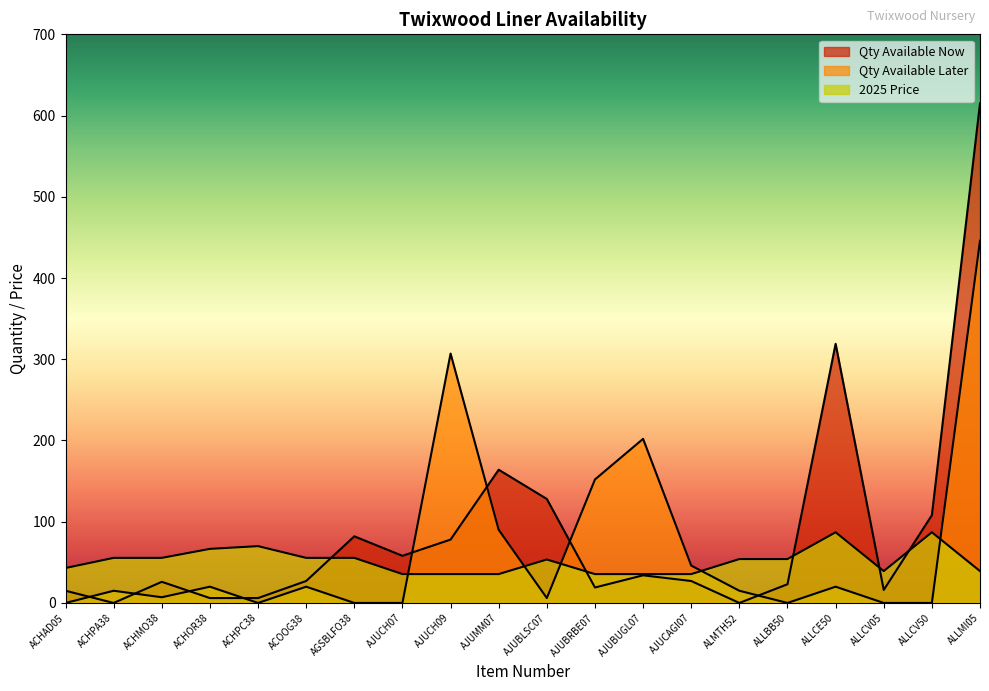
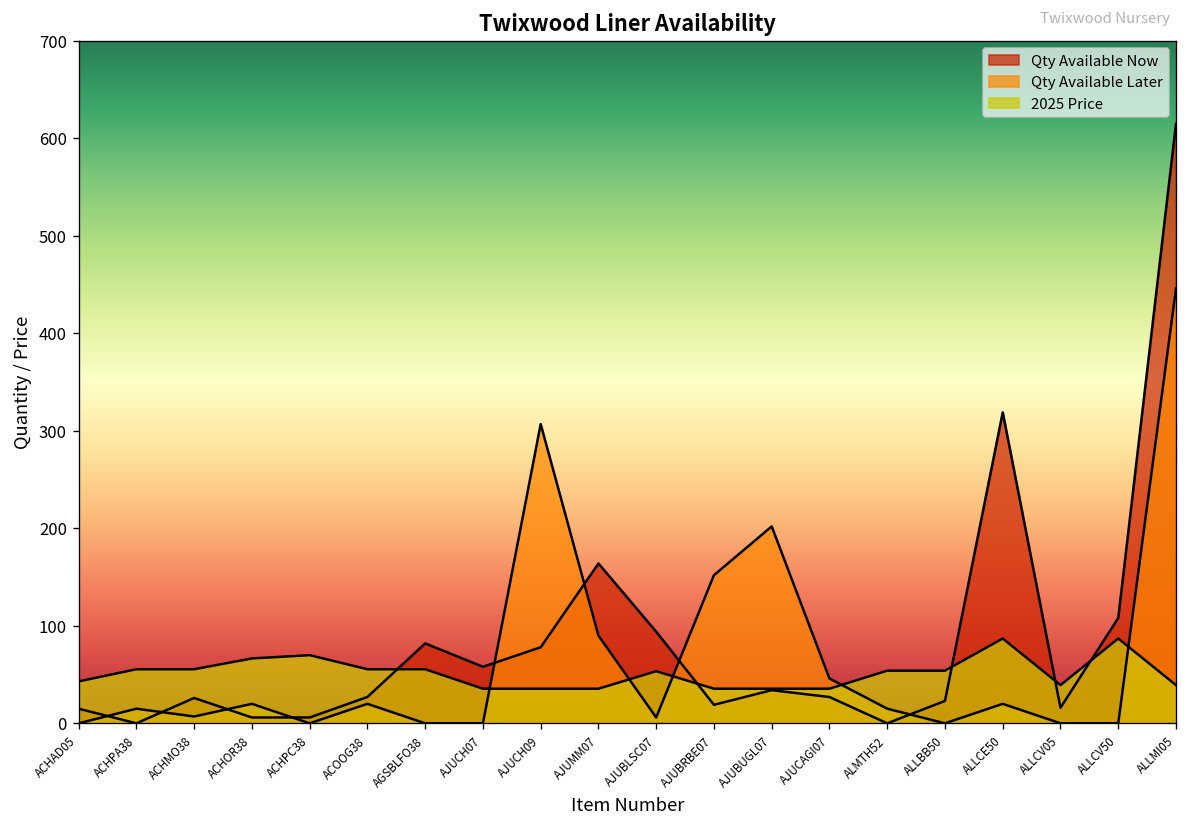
  {
    "Qty Available Now": {
      "ACHAD05": 20,
      "ACHPA38": 0,
      "ACHMO38": 30,
      "ACHOR38": 10,
      "ACHPC38": 10,
      "ACOOG38": 30,
      "AGSBLFO38": 80,
      "AJUCH07": 60,
      "AJUCH09": 80,
      "AJUMM07": 160,
-     "AJUBLSC07": 130,
+     "AJUBLSC07": 90,
      "AJUBRBE07": 20,
      "AJUCAGI07": 30,
      "ALMTH52": 0,
      "ALLBB50": 20,
      "ALLCE50": 320,
      "ALLCV05": 20,
      "ALLCV50": 110,
      "ALLMI05": 620
    },
    "Qty Available Later": {
      "ACHAD05": 0,
      "ACHPA38": 20,
      "ACHMO38": 10,
      "ACHOR38": 20,
      "ACHPC38": 0,
      "ACOOG38": 20,
      "AGSBLFO38": 0,
      "AJUCH07": 0,
      "AJUCH09": 310,
      "AJUMM07": 90,
      "AJUBLSC07": 10,
      "AJUBRBE07": 150,
      "AJUBUGL07": 200,
      "AJUCAGI07": 50,
      "ALMTH52": 20,
      "ALLBB50": 0,
      "ALLCE50": 20,
      "ALLCV05": 0,
      "ALLCV50": 0,
      "ALLMI05": 450
    },
    "2025 Price": {
      "ACHAD05": 40,
      "ACHPA38": 60,
      "ACHMO38": 60,
      "ACHOR38": 70,
      "ACHPC38": 70,
      "ACOOG38": 60,
      "AGSBLFO38": 60,
      "AJUCH07": 40,
      "AJUCH09": 40,
      "AJUMM07": 40,
      "AJUBLSC07": 50,
      "AJUBRBE07": 40,
      "AJUCAGI07": 40,
      "ALMTH52": 50,
      "ALLBB50": 50,
      "ALLCE50": 90,
      "ALLCV05": 40,
      "ALLCV50": 90,
      "ALLMI05": 40
    }
  }
